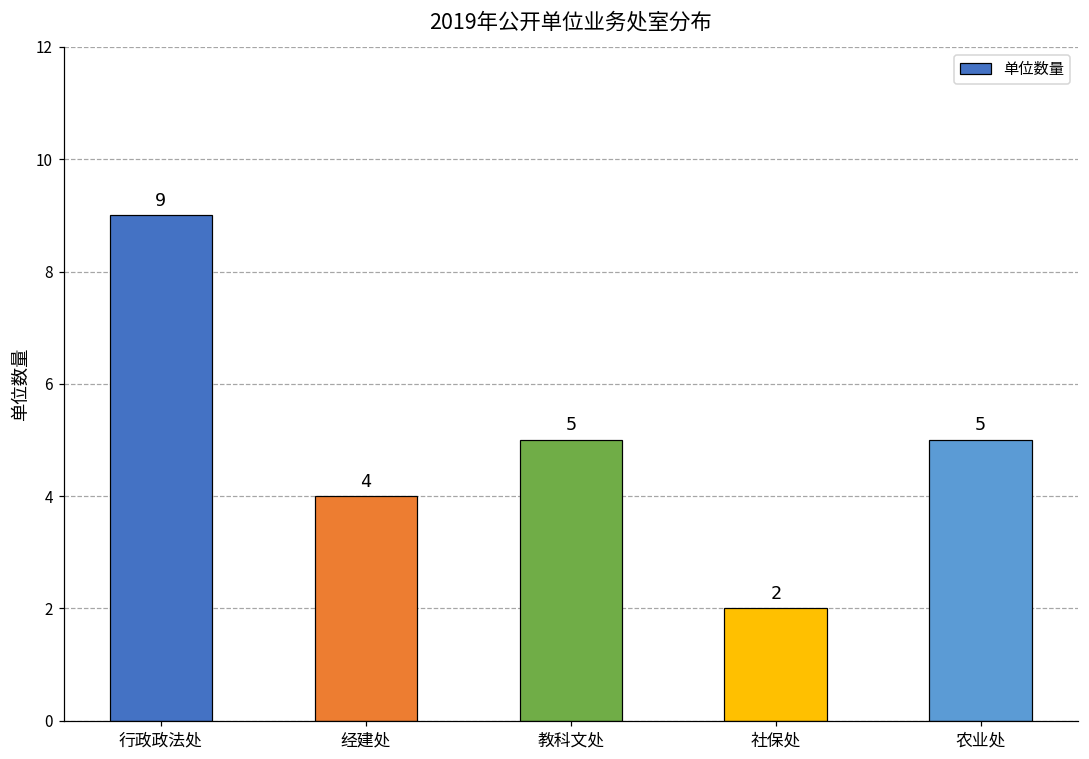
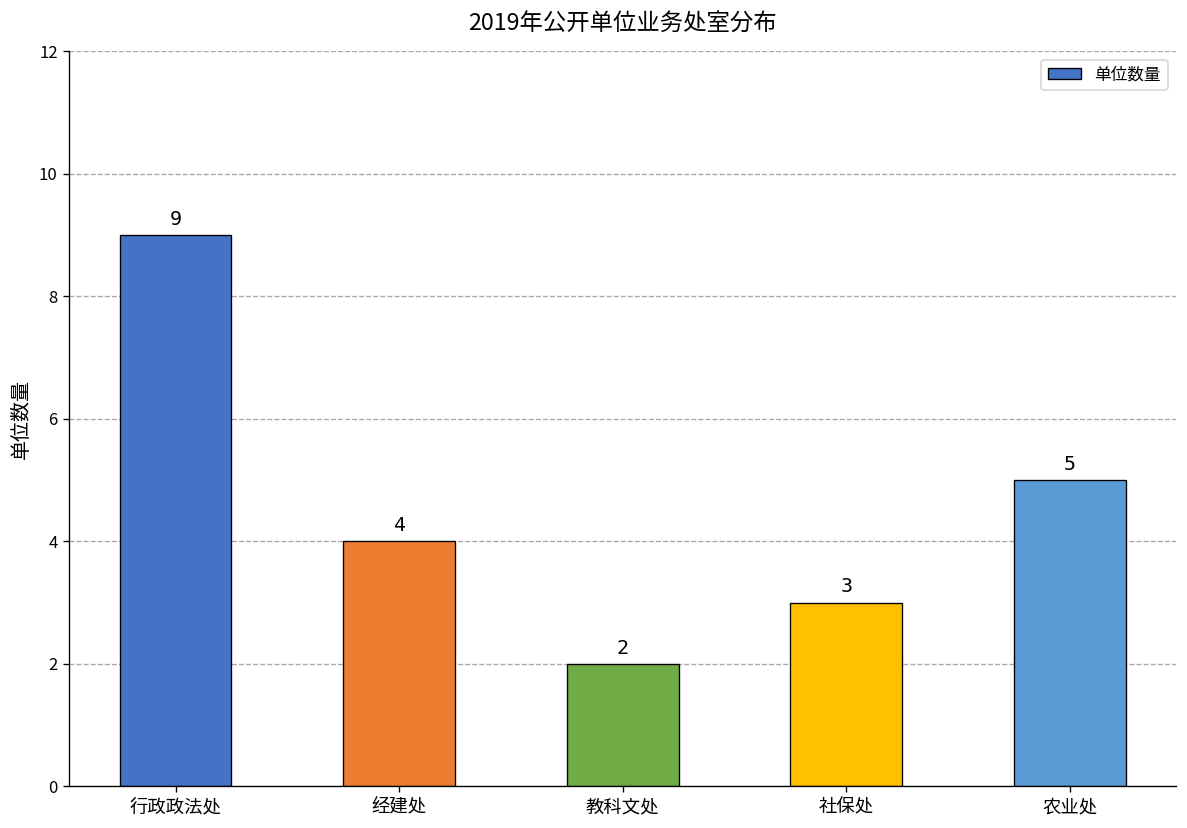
  {
    "行政政法处": 9,
    "经建处": 4,
-   "教科文处": 5,
-   "社保处": 2,
+   "教科文处": 2,
+   "社保处": 3,
    "农业处": 5
  }
